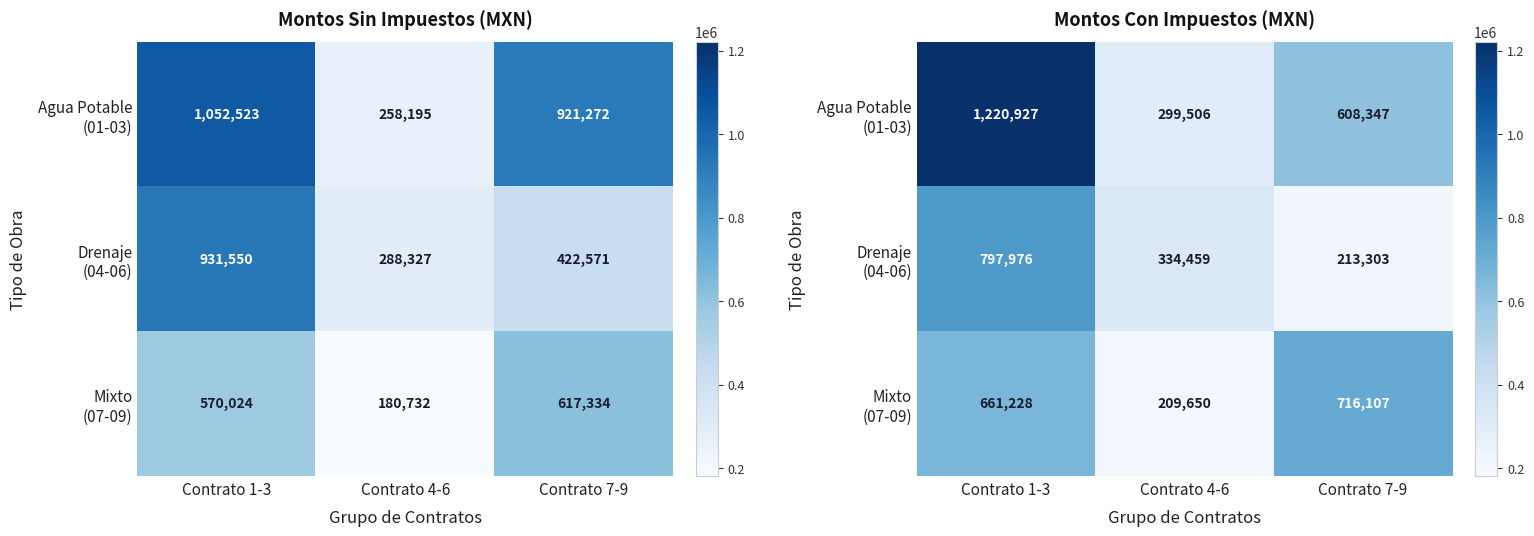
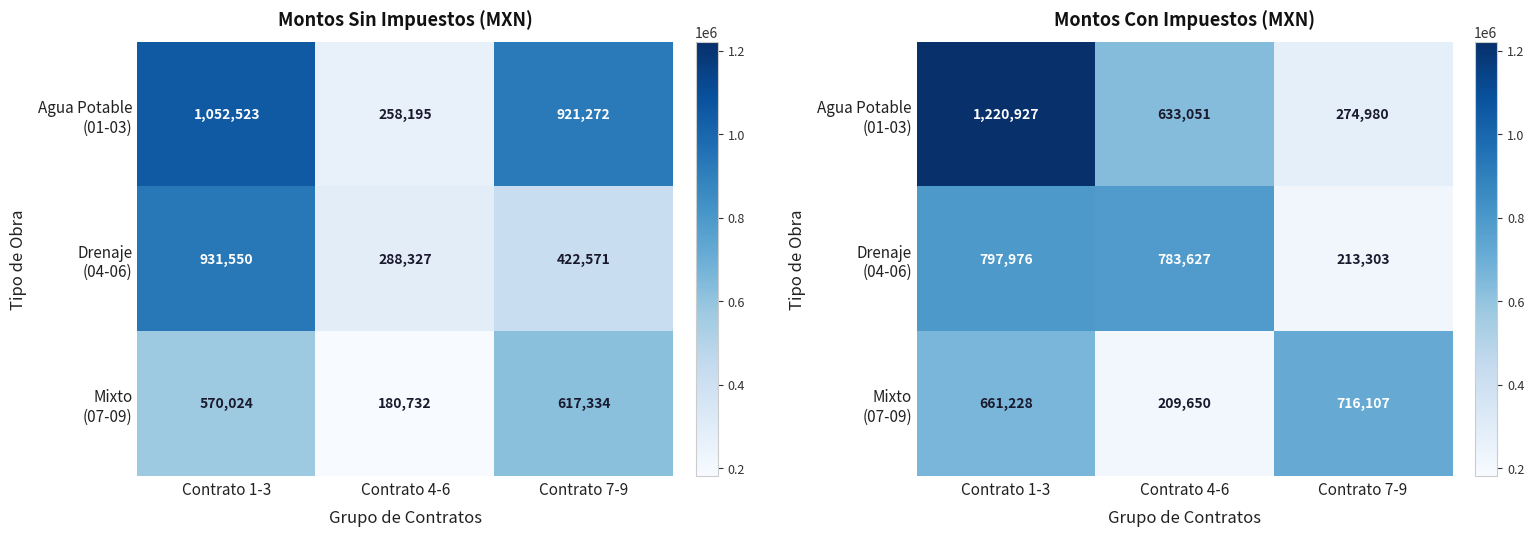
  {
    "Montos Sin Impuestos (MXN)": {
      "Agua Potable (01-03)": {
        "Contrato 1-3": "1,052,523",
        "Contrato 4-6": "258,195",
        "Contrato 7-9": "921,272"
      },
      "Drenaje (04-06)": {
        "Contrato 1-3": "931,550",
        "Contrato 4-6": "288,327",
        "Contrato 7-9": "422,571"
      },
      "Mixto (07-09)": {
        "Contrato 1-3": "570,024",
        "Contrato 4-6": "180,732",
        "Contrato 7-9": "617,334"
      }
    },
    "Montos Con Impuestos (MXN)": {
      "Agua Potable (01-03)": {
        "Contrato 1-3": "1,220,927",
-       "Contrato 4-6": "299,506",
-       "Contrato 7-9": "608,347"
+       "Contrato 4-6": "633,051",
+       "Contrato 7-9": "274,980"
      },
      "Drenaje (04-06)": {
        "Contrato 1-3": "797,976",
-       "Contrato 4-6": "334,459",
+       "Contrato 4-6": "783,627",
        "Contrato 7-9": "213,303"
      },
      "Mixto (07-09)": {
        "Contrato 1-3": "661,228",
        "Contrato 4-6": "209,650",
        "Contrato 7-9": "716,107"
      }
    }
  }
